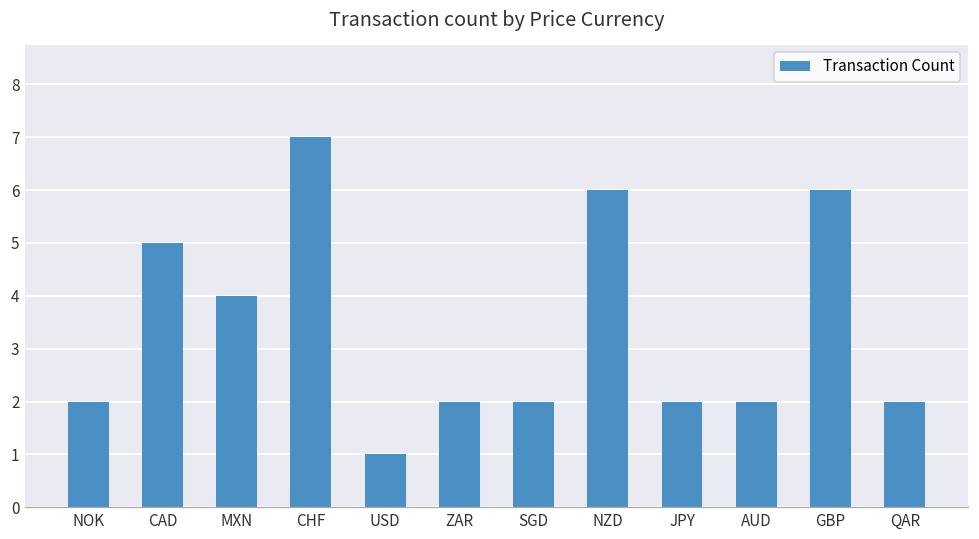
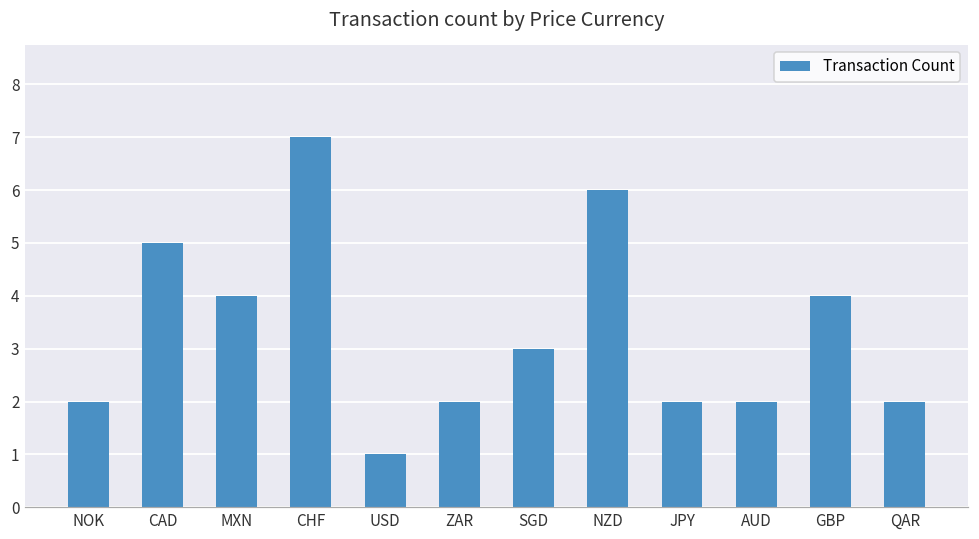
  {
    "NOK": 2,
    "CAD": 5,
    "MXN": 4,
    "CHF": 7,
    "USD": 1,
    "ZAR": 2,
-   "SGD": 2,
+   "SGD": 3,
    "NZD": 6,
    "JPY": 2,
    "AUD": 2,
-   "GBP": 6,
+   "GBP": 4,
    "QAR": 2
  }
